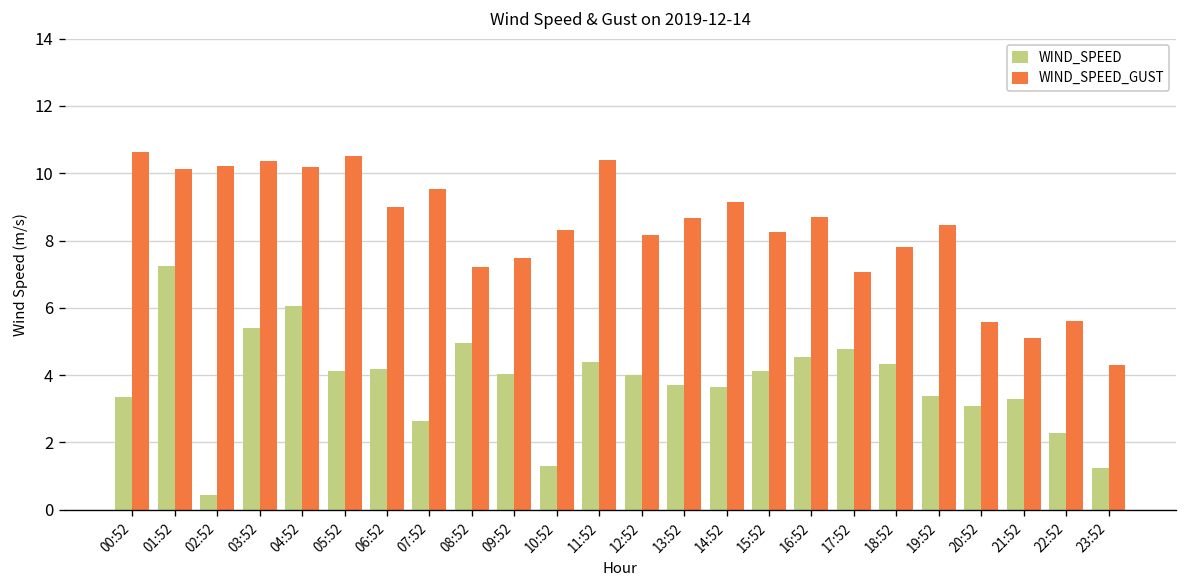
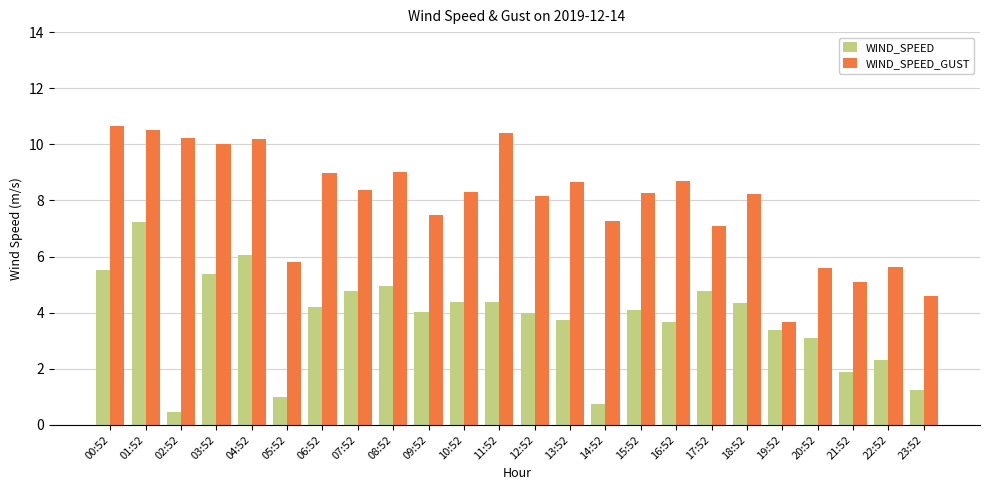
  {
    "WIND_SPEED": {
-     "00:52": 3.4,
+     "00:52": 5.5,
      "01:52": 7.2,
      "02:52": 0.4,
      "03:52": 5.4,
      "04:52": 6.1,
-     "05:52": 4.1,
+     "05:52": 1.0,
      "06:52": 4.2,
-     "07:52": 2.6,
+     "07:52": 4.8,
      "08:52": 4.9,
      "09:52": 4.0,
-     "10:52": 1.3,
+     "10:52": 4.4,
      "11:52": 4.4,
      "12:52": 4.0,
      "13:52": 3.7,
-     "14:52": 3.6,
+     "14:52": 0.7,
      "15:52": 4.1,
-     "16:52": 4.5,
+     "16:52": 3.7,
      "17:52": 4.8,
      "18:52": 4.3,
      "19:52": 3.4,
      "20:52": 3.1,
-     "21:52": 3.3,
+     "21:52": 1.9,
      "22:52": 2.3,
      "23:52": 1.3
    },
    "WIND_SPEED_GUST": {
      "00:52": 10.6,
-     "01:52": 10.1,
+     "01:52": 10.5,
      "02:52": 10.2,
-     "03:52": 10.4,
+     "03:52": 10.0,
      "04:52": 10.2,
-     "05:52": 10.5,
+     "05:52": 5.8,
      "06:52": 9.0,
-     "07:52": 9.5,
-     "08:52": 7.2,
+     "07:52": 8.4,
+     "08:52": 9.0,
      "09:52": 7.5,
      "10:52": 8.3,
      "11:52": 10.4,
      "12:52": 8.2,
      "13:52": 8.7,
-     "14:52": 9.2,
+     "14:52": 7.3,
      "15:52": 8.3,
      "16:52": 8.7,
      "17:52": 7.1,
-     "18:52": 7.8,
-     "19:52": 8.5,
+     "18:52": 8.2,
+     "19:52": 3.7,
      "20:52": 5.6,
      "21:52": 5.1,
      "22:52": 5.6,
-     "23:52": 4.3
+     "23:52": 4.6
    }
  }
